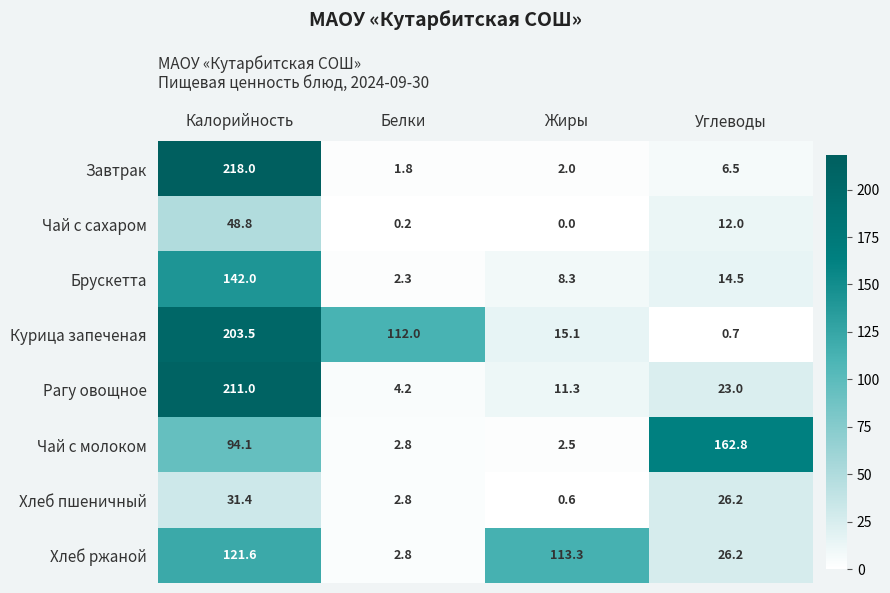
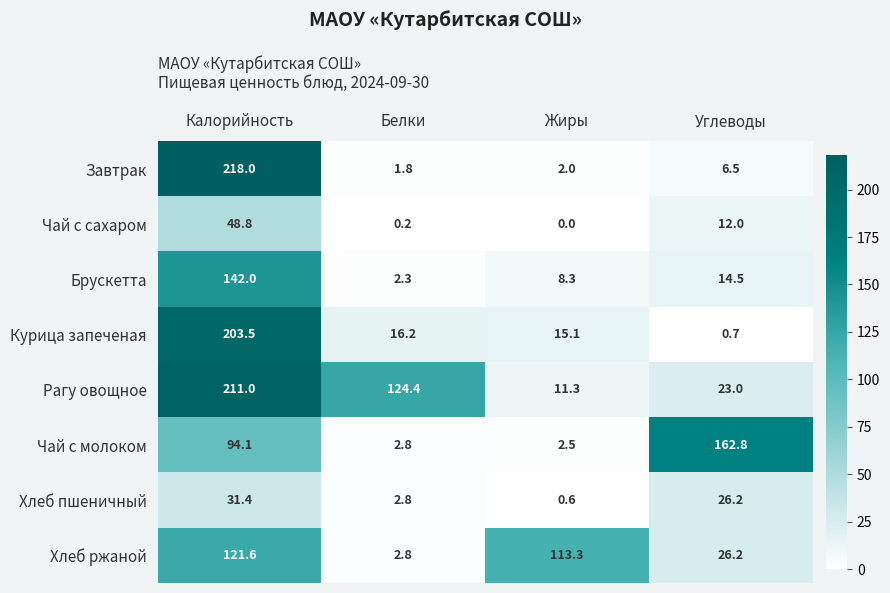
  {
    "Завтрак": {
      "Калорийность": 218.0,
      "Белки": 1.8,
      "Жиры": 2.0,
      "Углеводы": 6.5
    },
    "Чай с сахаром": {
      "Калорийность": 48.8,
      "Белки": 0.2,
      "Жиры": 0.0,
      "Углеводы": 12.0
    },
    "Брускетта": {
      "Калорийность": 142.0,
      "Белки": 2.3,
      "Жиры": 8.3,
      "Углеводы": 14.5
    },
    "Курица запеченая": {
      "Калорийность": 203.5,
-     "Белки": 112.0,
+     "Белки": 16.2,
      "Жиры": 15.1,
      "Углеводы": 0.7
    },
    "Рагу овощное": {
      "Калорийность": 211.0,
-     "Белки": 4.2,
+     "Белки": 124.4,
      "Жиры": 11.3,
      "Углеводы": 23.0
    },
    "Чай с молоком": {
      "Калорийность": 94.1,
      "Белки": 2.8,
      "Жиры": 2.5,
      "Углеводы": 162.8
    },
    "Хлеб пшеничный": {
      "Калорийность": 31.4,
      "Белки": 2.8,
      "Жиры": 0.6,
      "Углеводы": 26.2
    },
    "Хлеб ржаной": {
      "Калорийность": 121.6,
      "Белки": 2.8,
      "Жиры": 113.3,
      "Углеводы": 26.2
    }
  }
